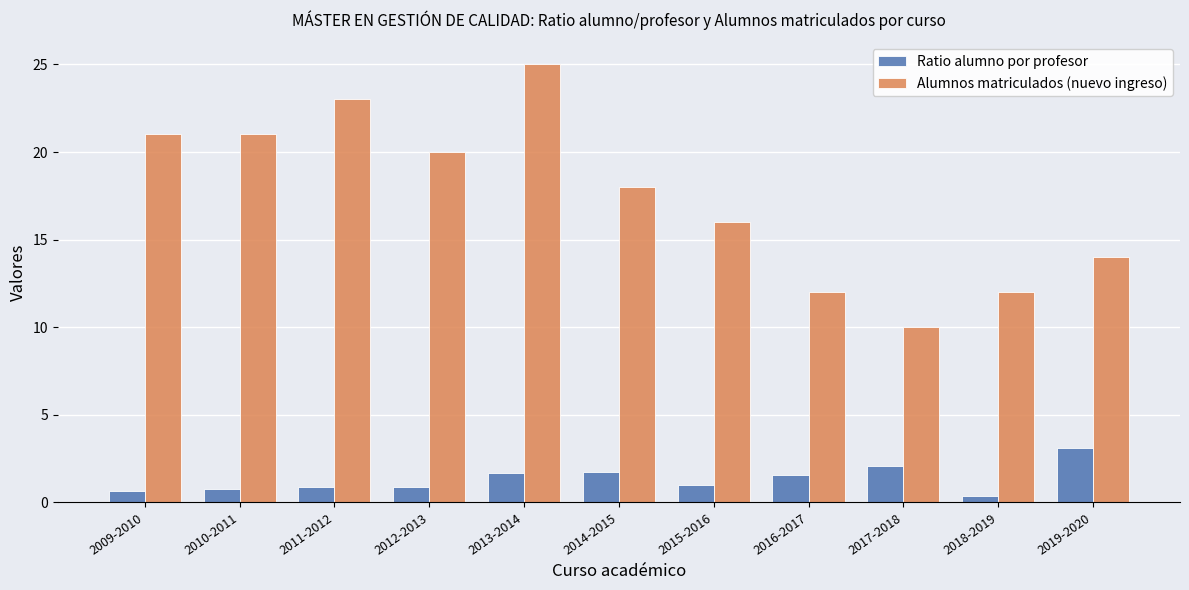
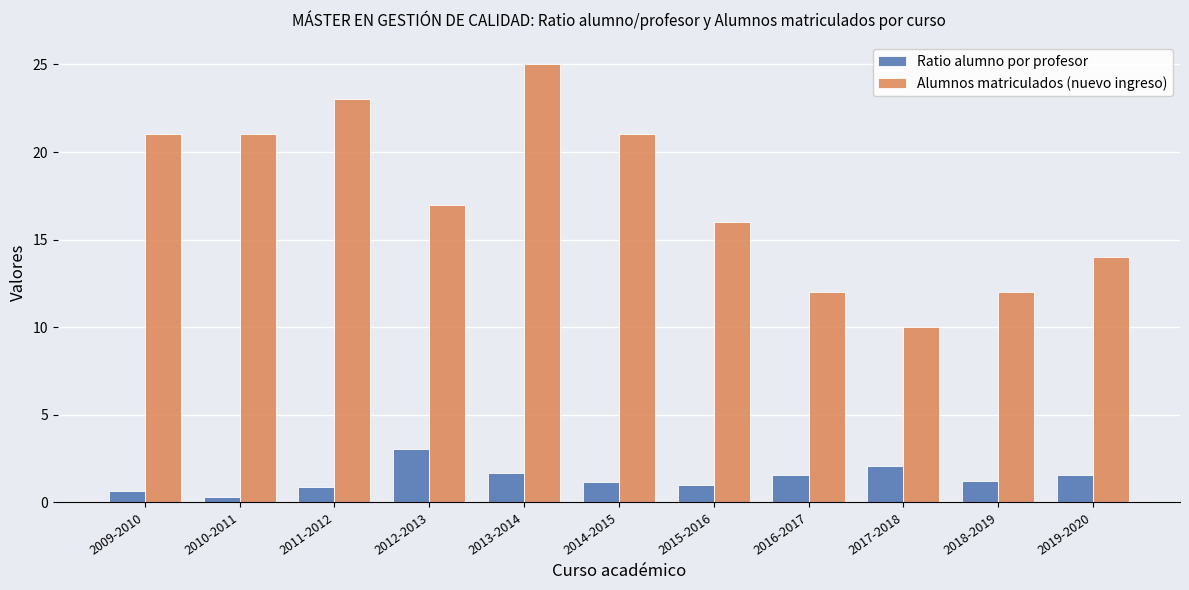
  {
    "Ratio alumno por profesor": {
      "2009-2010": 0.6,
-     "2010-2011": 0.8,
+     "2010-2011": 0.3,
      "2011-2012": 0.9,
-     "2012-2013": 0.9,
+     "2012-2013": 3.1,
      "2013-2014": 1.7,
-     "2014-2015": 1.7,
+     "2014-2015": 1.2,
      "2015-2016": 1.0,
      "2016-2017": 1.6,
      "2017-2018": 2.1,
-     "2018-2019": 0.3,
-     "2019-2020": 3.1
+     "2018-2019": 1.3,
+     "2019-2020": 1.6
    },
    "Alumnos matriculados (nuevo ingreso)": {
      "2009-2010": 21,
      "2010-2011": 21,
      "2011-2012": 23,
-     "2012-2013": 20,
+     "2012-2013": 17,
      "2013-2014": 25,
-     "2014-2015": 18,
+     "2014-2015": 21,
      "2015-2016": 16,
      "2016-2017": 12,
      "2017-2018": 10,
      "2018-2019": 12,
      "2019-2020": 14
    }
  }
